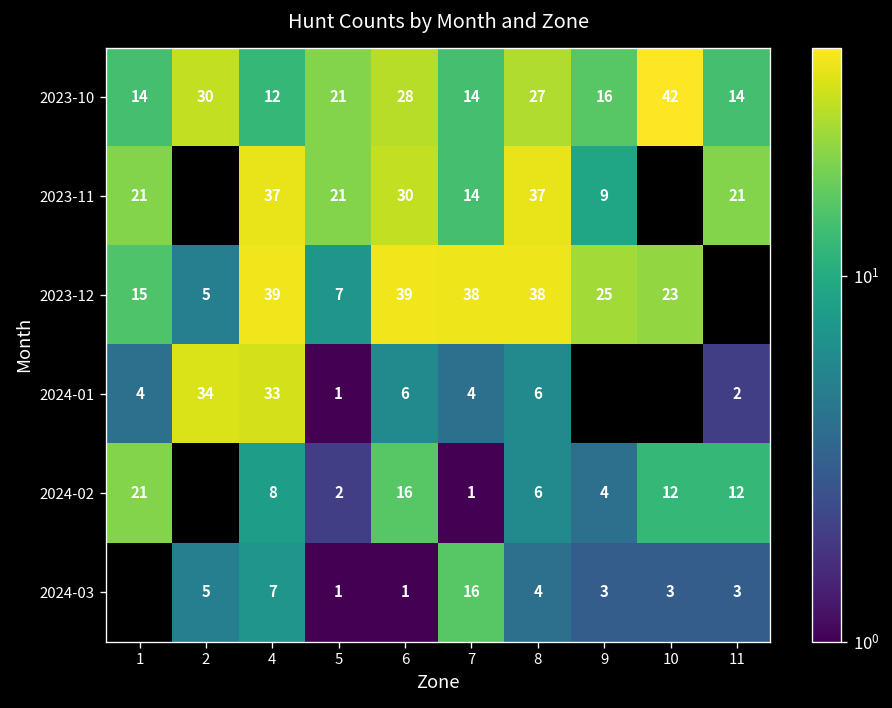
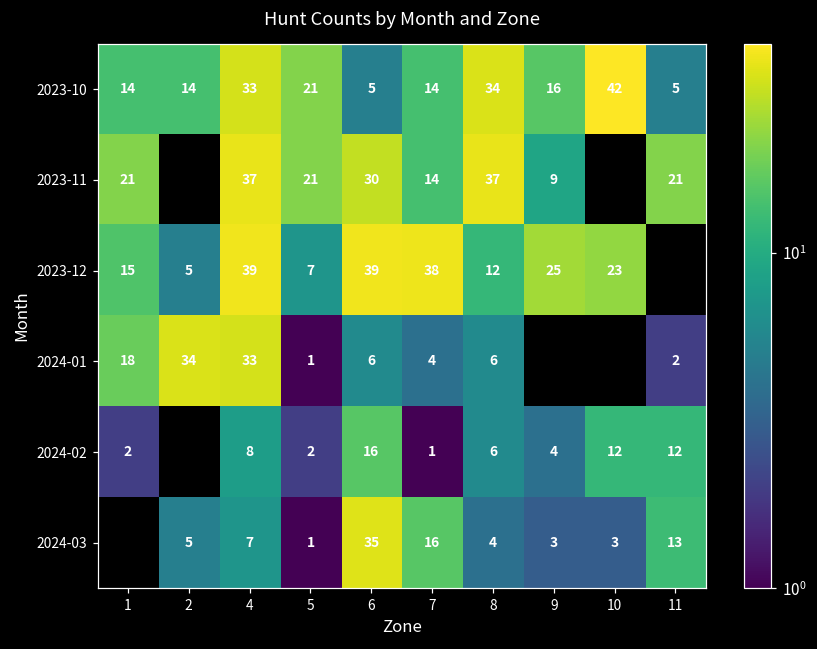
  {
    "2023-10": {
      "1": 14,
-     "2": 30,
-     "4": 12,
+     "2": 14,
+     "4": 33,
      "5": 21,
-     "6": 28,
+     "6": 5,
      "7": 14,
-     "8": 27,
+     "8": 34,
      "9": 16,
      "10": 42,
-     "11": 14
+     "11": 5
    },
    "2023-11": {
      "1": 21,
      "4": 37,
      "5": 21,
      "6": 30,
      "7": 14,
      "8": 37,
      "9": 9,
      "11": 21
    },
    "2023-12": {
      "1": 15,
      "2": 5,
      "4": 39,
      "5": 7,
      "6": 39,
      "7": 38,
-     "8": 38,
+     "8": 12,
      "9": 25,
      "10": 23
    },
    "2024-01": {
-     "1": 4,
+     "1": 18,
      "2": 34,
      "4": 33,
      "5": 1,
      "6": 6,
      "7": 4,
      "8": 6,
      "11": 2
    },
    "2024-02": {
-     "1": 21,
+     "1": 2,
      "4": 8,
      "5": 2,
      "6": 16,
      "7": 1,
      "8": 6,
      "9": 4,
      "10": 12,
      "11": 12
    },
    "2024-03": {
      "2": 5,
      "4": 7,
      "5": 1,
-     "6": 1,
+     "6": 35,
      "7": 16,
      "8": 4,
      "9": 3,
      "10": 3,
-     "11": 3
+     "11": 13
    }
  }
